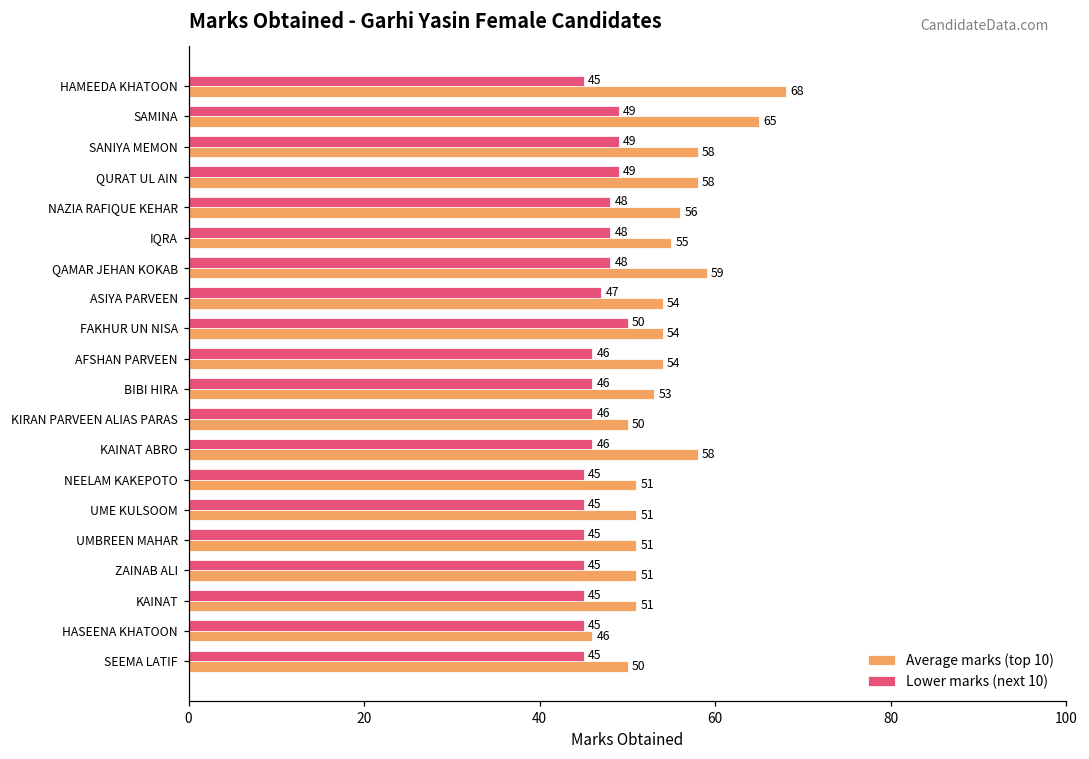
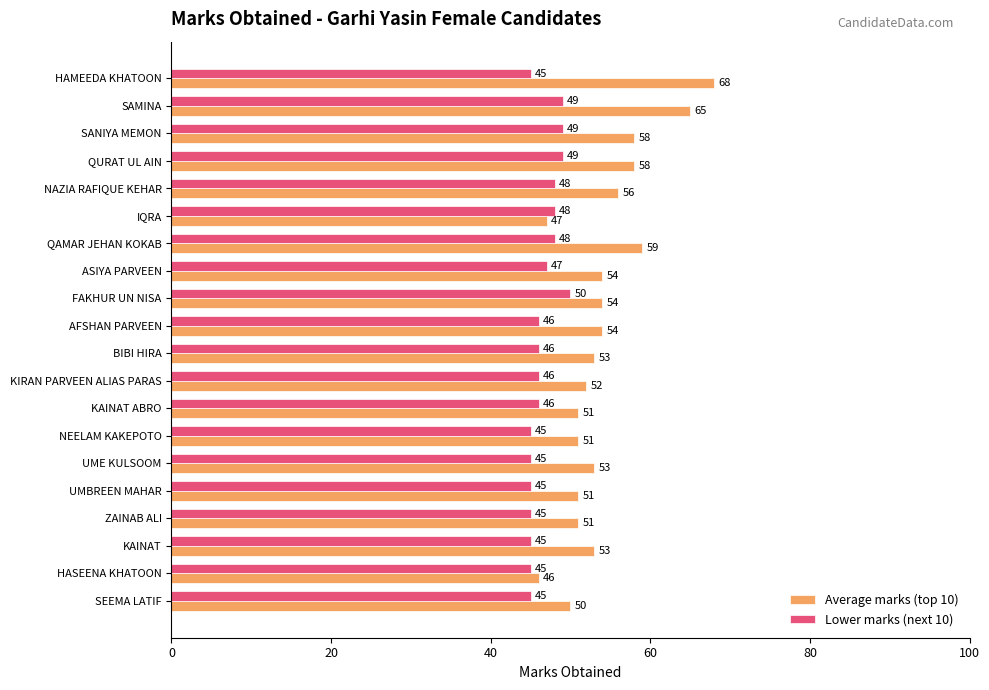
  {
    "Average marks (top 10)": {
      "HAMEEDA KHATOON": 68,
      "SAMINA": 65,
      "SANIYA MEMON": 58,
      "QURAT UL AIN": 58,
      "NAZIA RAFIQUE KEHAR": 56,
-     "IQRA": 55,
+     "IQRA": 47,
      "QAMAR JEHAN KOKAB": 59,
      "ASIYA PARVEEN": 54,
      "FAKHUR UN NISA": 54,
      "AFSHAN PARVEEN": 54,
      "BIBI HIRA": 53,
-     "KIRAN PARVEEN ALIAS PARAS": 50,
-     "KAINAT ABRO": 58,
+     "KIRAN PARVEEN ALIAS PARAS": 52,
+     "KAINAT ABRO": 51,
      "NEELAM KAKEPOTO": 51,
-     "UME KULSOOM": 51,
+     "UME KULSOOM": 53,
      "UMBREEN MAHAR": 51,
      "ZAINAB ALI": 51,
-     "KAINAT": 51,
+     "KAINAT": 53,
      "HASEENA KHATOON": 46,
      "SEEMA LATIF": 50
    },
    "Lower marks (next 10)": {
      "HAMEEDA KHATOON": 45,
      "SAMINA": 49,
      "SANIYA MEMON": 49,
      "QURAT UL AIN": 49,
      "NAZIA RAFIQUE KEHAR": 48,
      "IQRA": 48,
      "QAMAR JEHAN KOKAB": 48,
      "ASIYA PARVEEN": 47,
      "FAKHUR UN NISA": 50,
      "AFSHAN PARVEEN": 46,
      "BIBI HIRA": 46,
      "KIRAN PARVEEN ALIAS PARAS": 46,
      "KAINAT ABRO": 46,
      "NEELAM KAKEPOTO": 45,
      "UME KULSOOM": 45,
      "UMBREEN MAHAR": 45,
      "ZAINAB ALI": 45,
      "KAINAT": 45,
      "HASEENA KHATOON": 45,
      "SEEMA LATIF": 45
    }
  }
